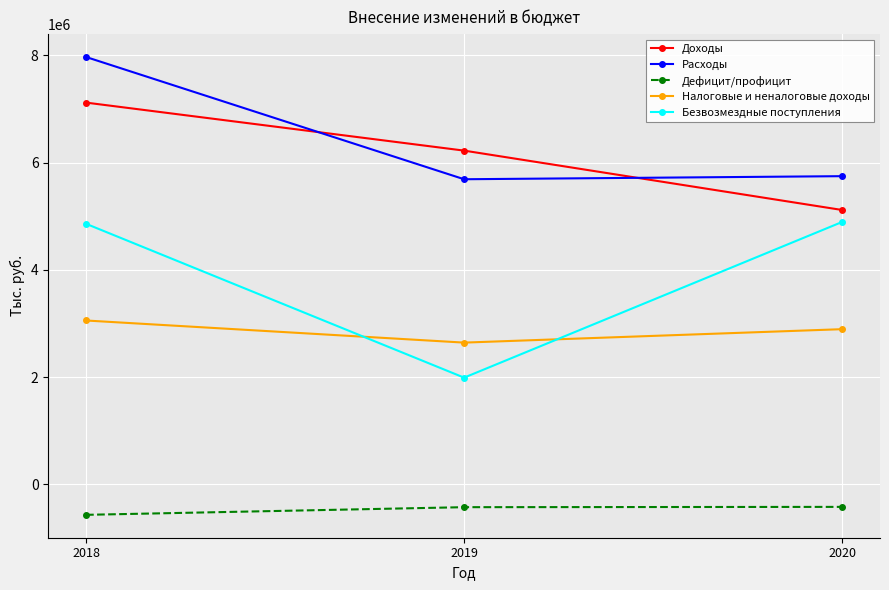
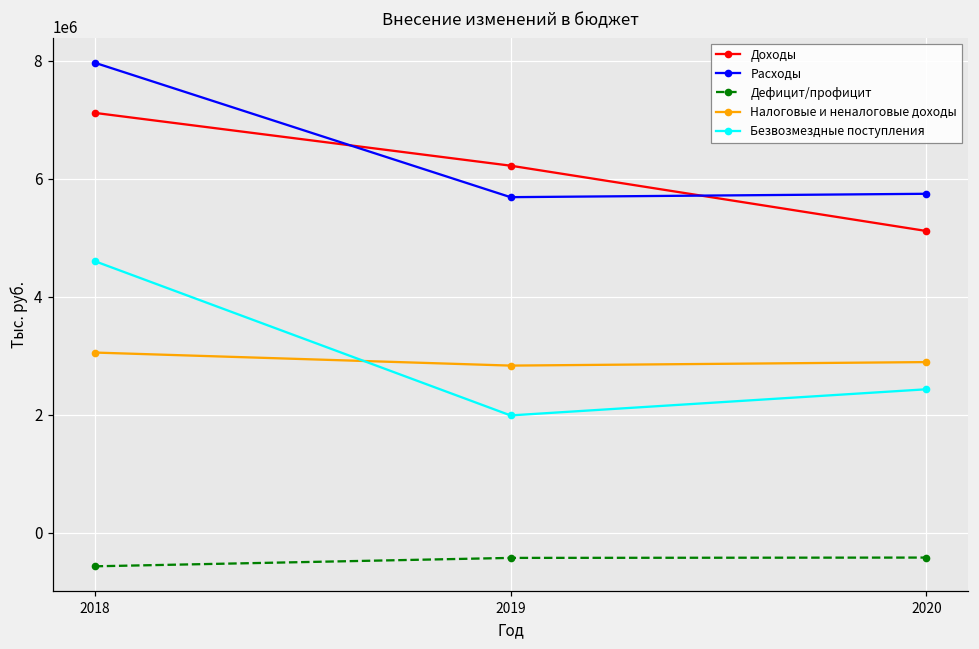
  {
    "Доходы": {
      "2018": 7100000,
      "2019": 6200000,
      "2020": 5100000
    },
    "Расходы": {
      "2018": 8000000,
      "2019": 5700000,
      "2020": 5700000
    },
    "Дефицит/профицит": {
      "2018": -600000,
      "2019": -400000,
      "2020": -400000
    },
    "Налоговые и неналоговые доходы": {
      "2018": 3100000,
-     "2019": 2600000,
+     "2019": 2800000,
      "2020": 2900000
    },
    "Безвозмездные поступления": {
-     "2018": 4900000,
+     "2018": 4600000,
      "2019": 2000000,
-     "2020": 4900000
+     "2020": 2400000
    }
  }
